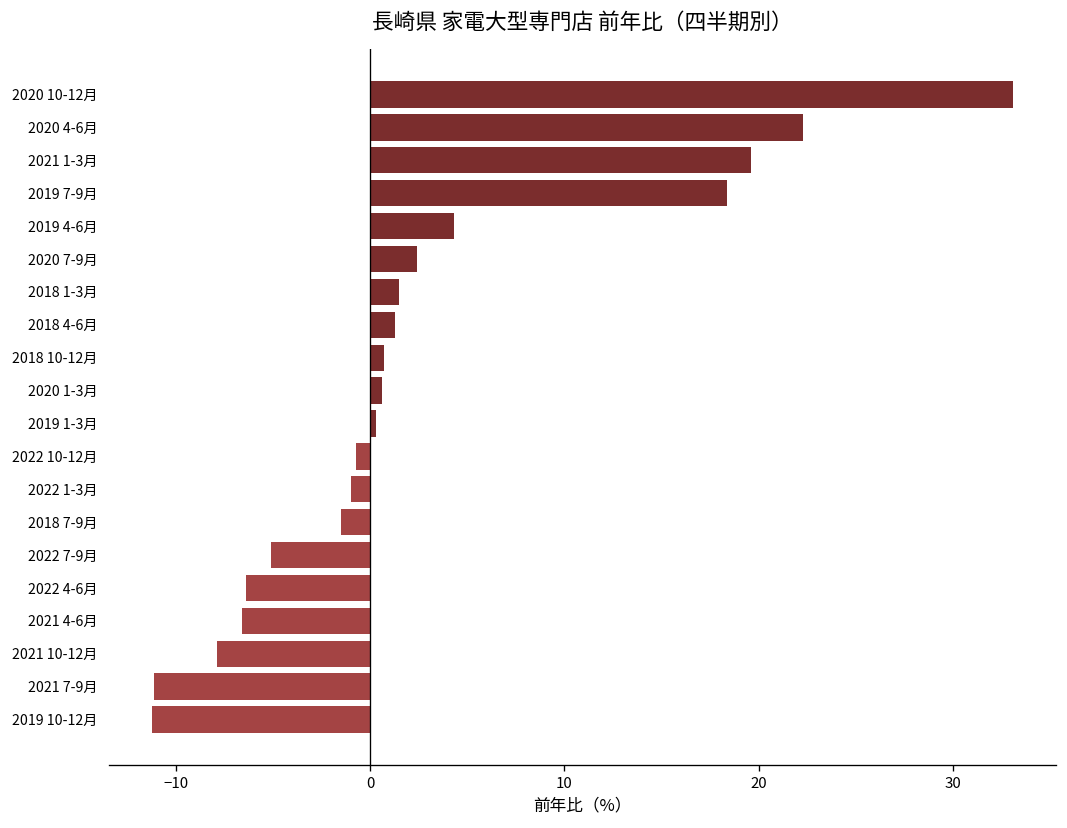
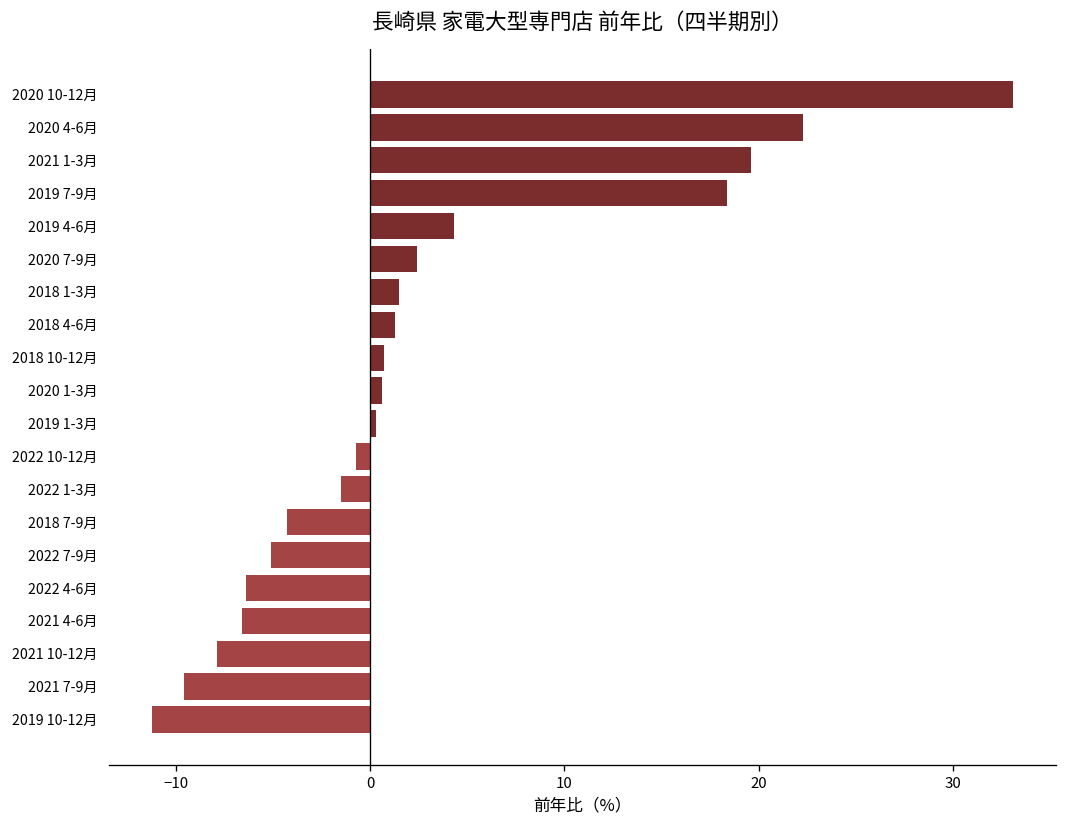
  {
    "2020 10-12月": 33.1,
    "2020 4-6月": 22.3,
    "2021 1-3月": 19.6,
    "2019 7-9月": 18.4,
    "2019 4-6月": 4.3,
    "2020 7-9月": 2.4,
    "2018 1-3月": 1.5,
    "2018 4-6月": 1.3,
    "2018 10-12月": 0.7,
    "2020 1-3月": 0.6,
    "2019 1-3月": 0.3,
    "2022 10-12月": -0.7,
-   "2022 1-3月": -1.0,
-   "2018 7-9月": -1.5,
+   "2022 1-3月": -1.5,
+   "2018 7-9月": -4.3,
    "2022 7-9月": -5.1,
    "2022 4-6月": -6.4,
    "2021 4-6月": -6.6,
    "2021 10-12月": -7.9,
-   "2021 7-9月": -11.1,
+   "2021 7-9月": -9.6,
    "2019 10-12月": -11.2
  }
